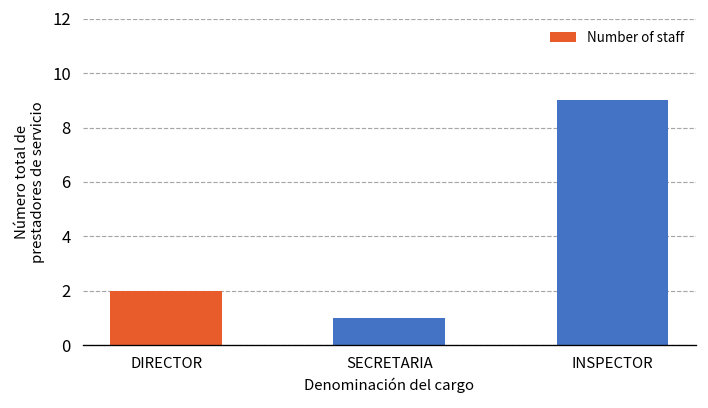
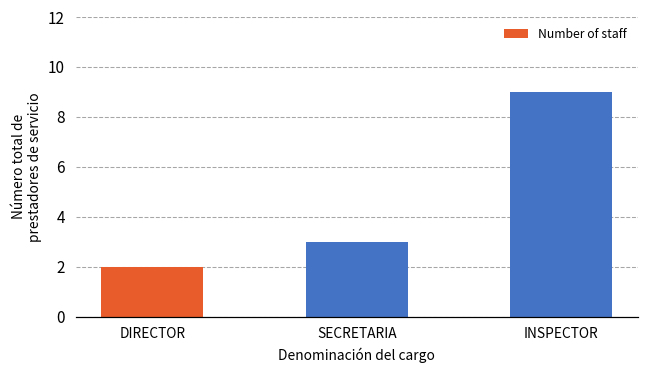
  {
    "DIRECTOR": 2,
-   "SECRETARIA": 1,
+   "SECRETARIA": 3,
    "INSPECTOR": 9
  }
